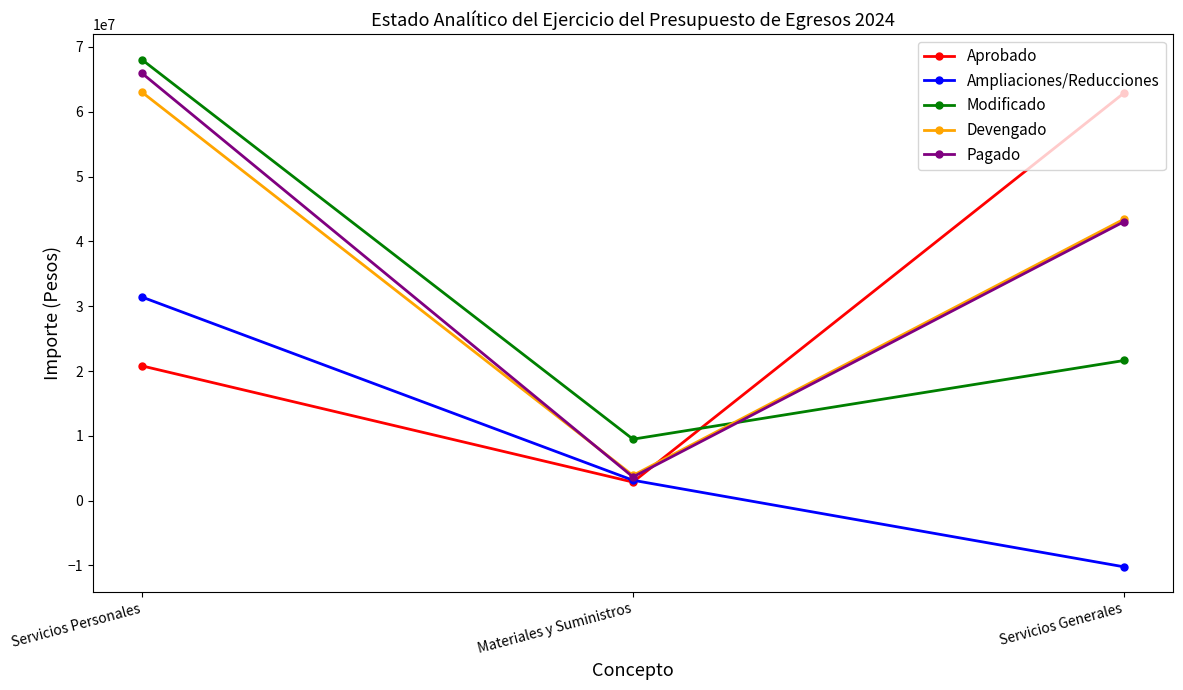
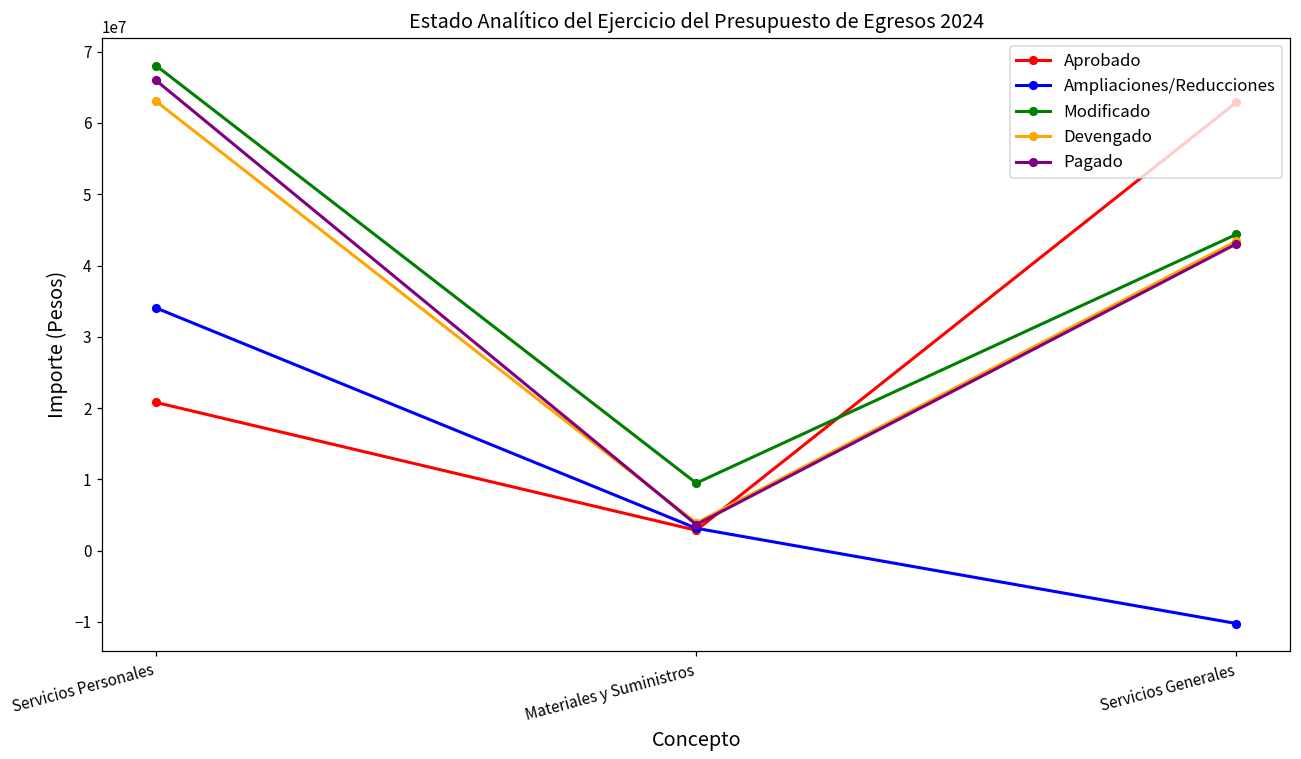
  {
    "Aprobado": {
      "Servicios Personales": 21000000
    },
    "Ampliaciones/Reducciones": {
-     "Servicios Personales": 31000000,
+     "Servicios Personales": 34000000,
      "Servicios Generales": -10000000
    },
    "Modificado": {
      "Servicios Personales": 68000000,
      "Materiales y Suministros": 9000000,
-     "Servicios Generales": 22000000
+     "Servicios Generales": 44000000
    },
    "Devengado": {
      "Servicios Personales": 63000000
    },
    "Pagado": {
      "Servicios Personales": 66000000
    }
  }
